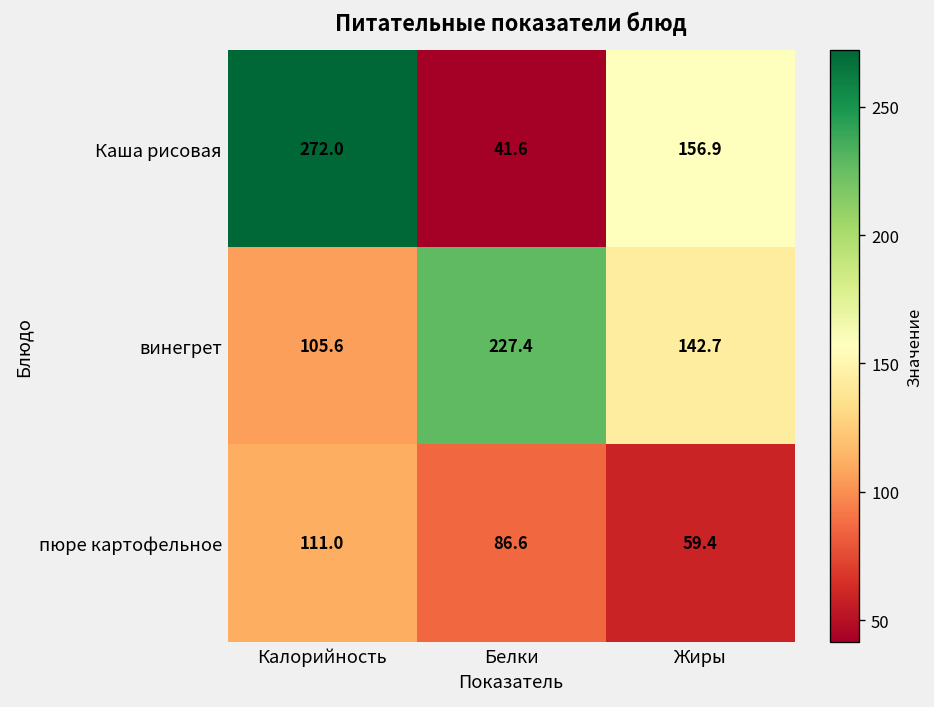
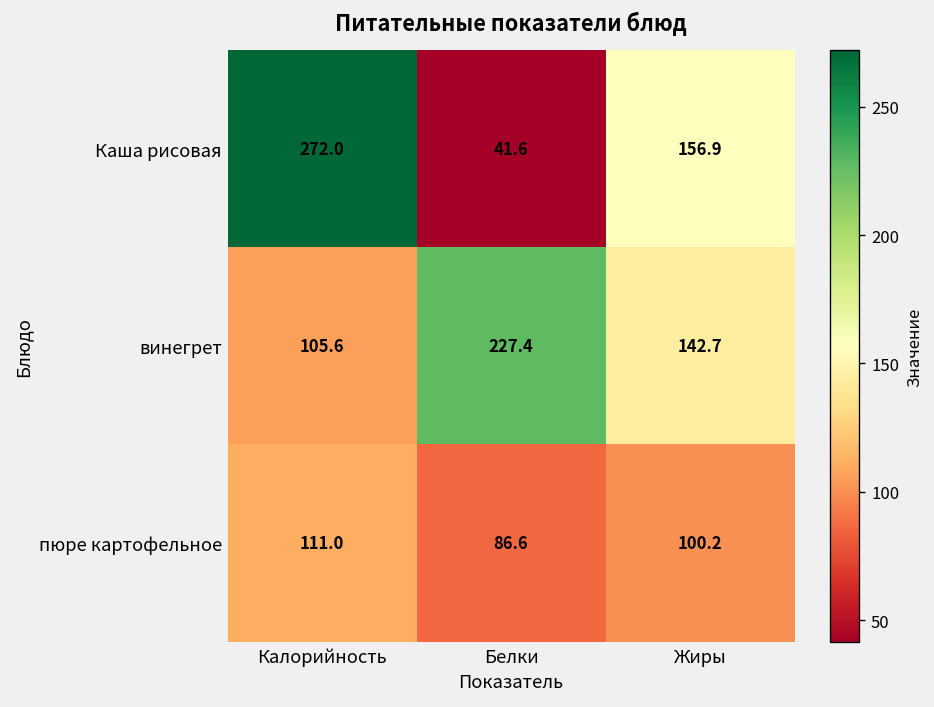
  {
    "Каша рисовая": {
      "Калорийность": 272.0,
      "Белки": 41.6,
      "Жиры": 156.9
    },
    "винегрет": {
      "Калорийность": 105.6,
      "Белки": 227.4,
      "Жиры": 142.7
    },
    "пюре картофельное": {
      "Калорийность": 111.0,
      "Белки": 86.6,
-     "Жиры": 59.4
+     "Жиры": 100.2
    }
  }
